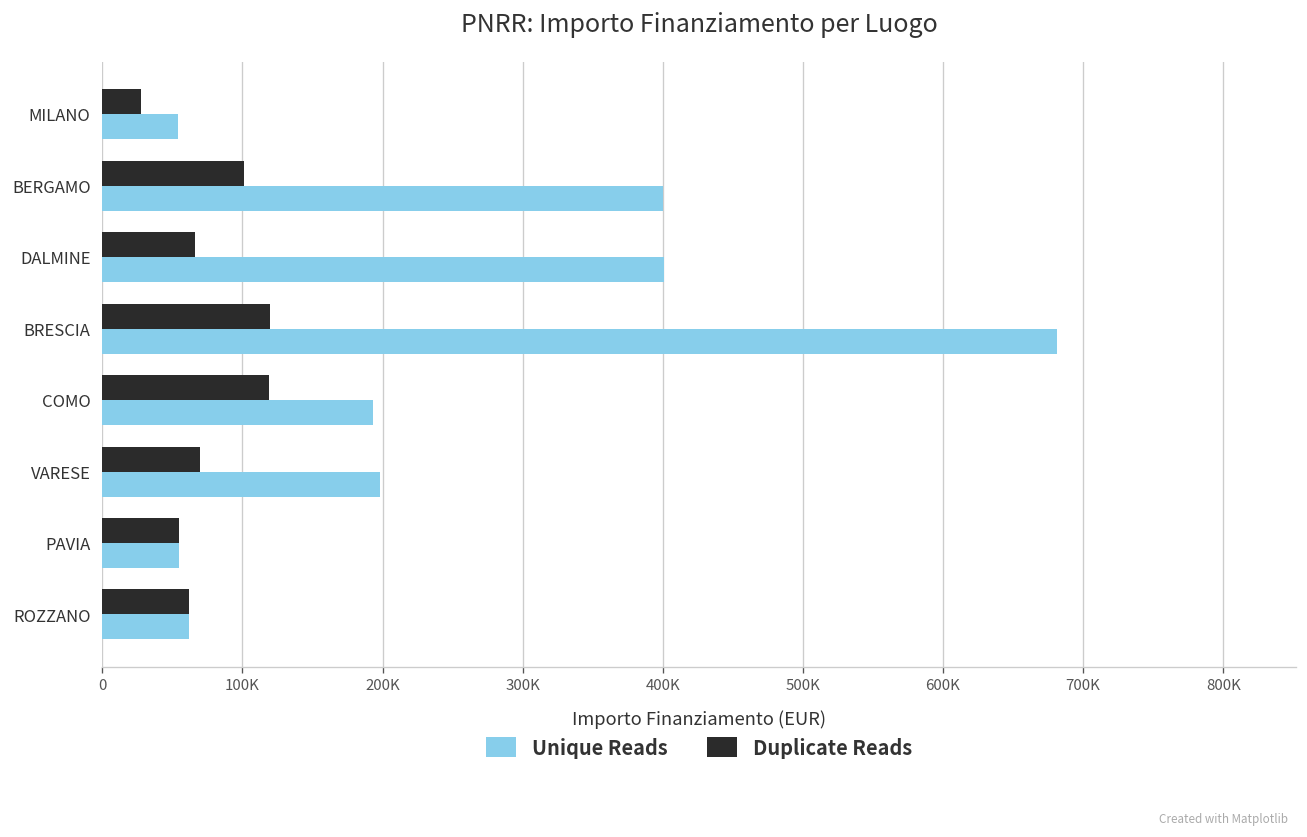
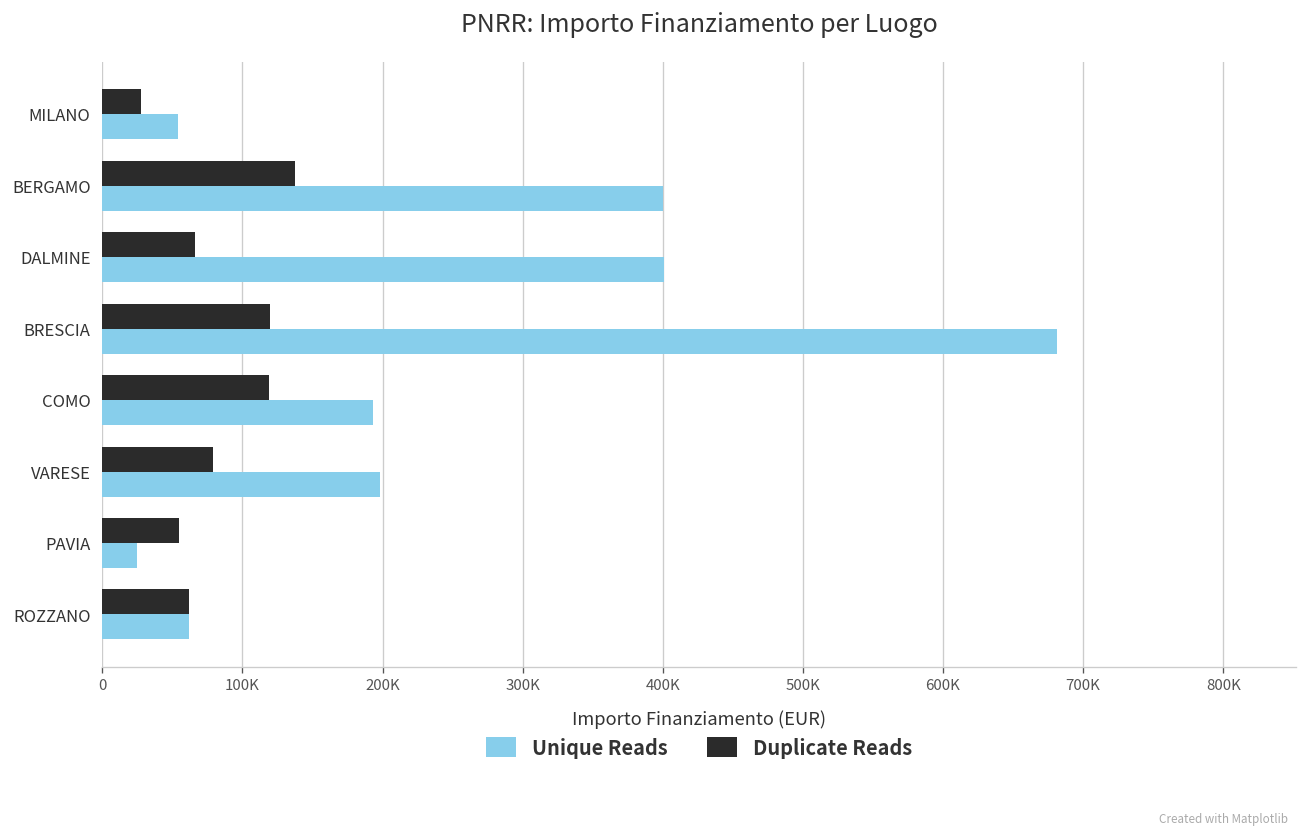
  {
    "Unique Reads": {
      "MILANO": 54000,
      "BERGAMO": 400000,
      "DALMINE": 401000,
      "BRESCIA": 682000,
      "COMO": 193000,
      "VARESE": 198000,
-     "PAVIA": 55000,
+     "PAVIA": 25000,
      "ROZZANO": 62000
    },
    "Duplicate Reads": {
      "MILANO": 27000,
-     "BERGAMO": 101000,
+     "BERGAMO": 138000,
      "DALMINE": 66000,
      "BRESCIA": 120000,
      "COMO": 119000,
-     "VARESE": 70000,
+     "VARESE": 79000,
      "PAVIA": 55000,
      "ROZZANO": 62000
    }
  }
